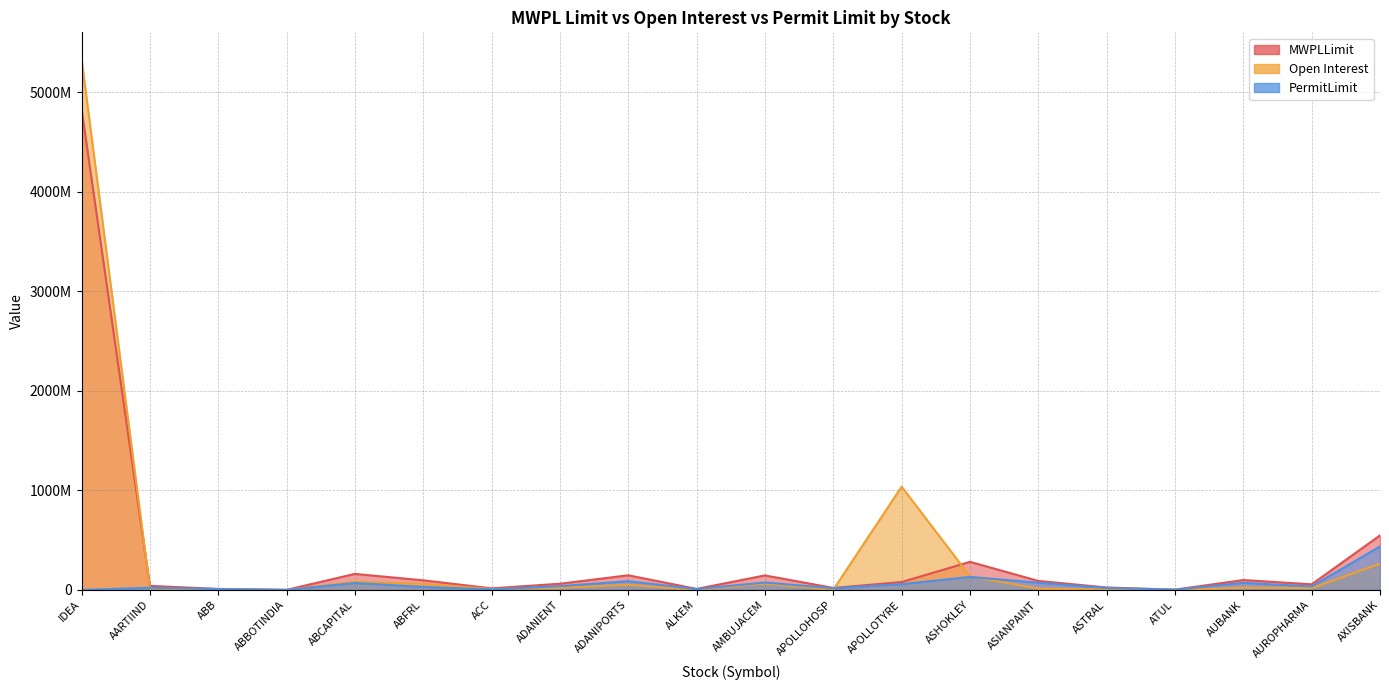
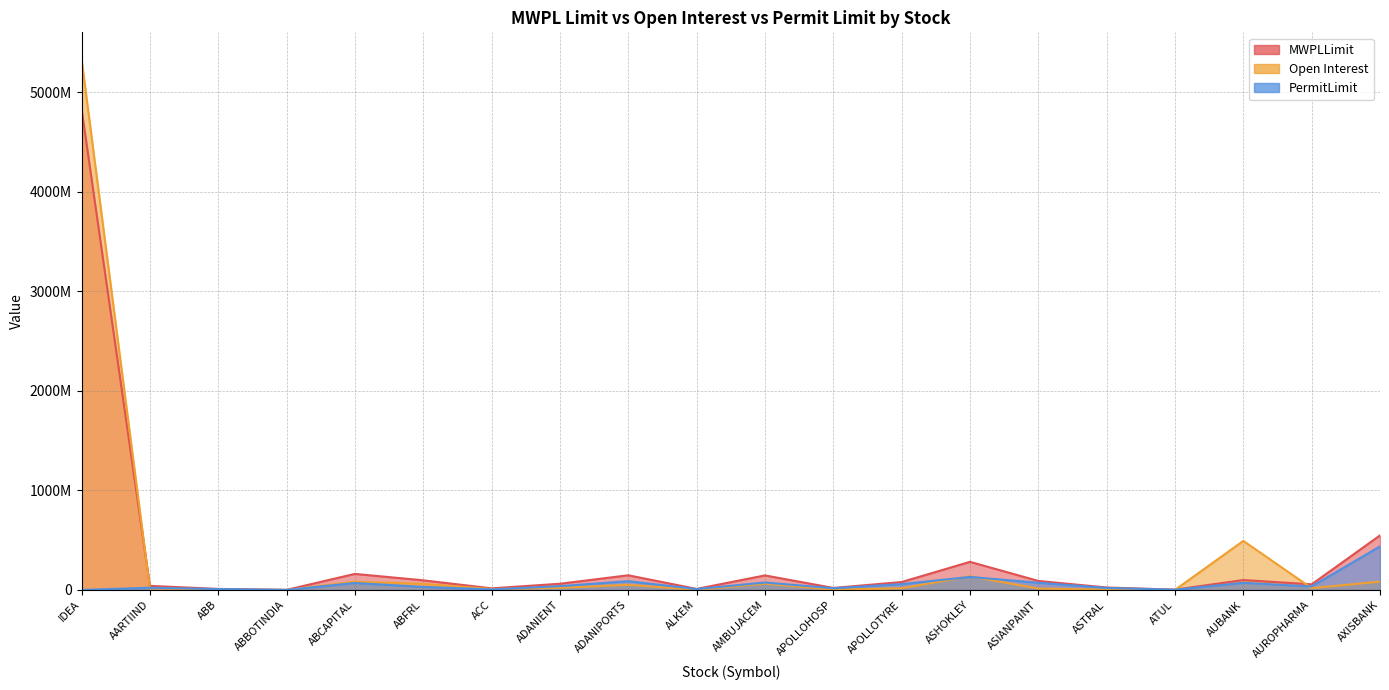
  {
    "MWPLLimit": {
      "IDEA": 4800000000,
      "ABCAPITAL": 200000000,
      "ABFRL": 100000000,
      "ADANIPORTS": 100000000,
      "AMBUJACEM": 100000000,
      "ASHOKLEY": 300000000,
      "AUBANK": 100000000,
      "AXISBANK": 500000000
    },
    "Open Interest": {
      "IDEA": 5300000000,
      "ABFRL": 100000000,
      "ADANIPORTS": 100000000,
-     "APOLLOTYRE": 1000000000,
+     "APOLLOTYRE": 0,
      "ASIANPAINT": 0,
-     "AUBANK": 0,
-     "AXISBANK": 300000000
+     "AUBANK": 500000000,
+     "AXISBANK": 100000000
    },
    "PermitLimit": {
      "IDEA": 0,
      "ABFRL": 0,
      "ADANIPORTS": 100000000,
      "AUBANK": 100000000,
      "AXISBANK": 400000000
    }
  }
